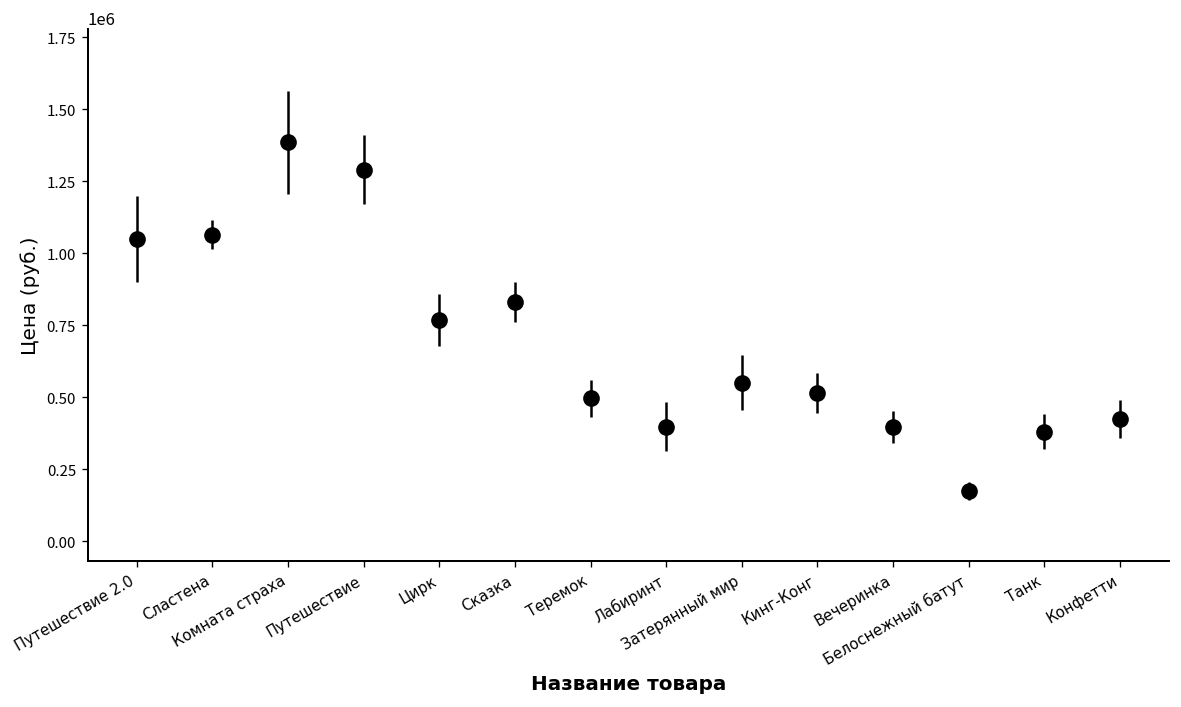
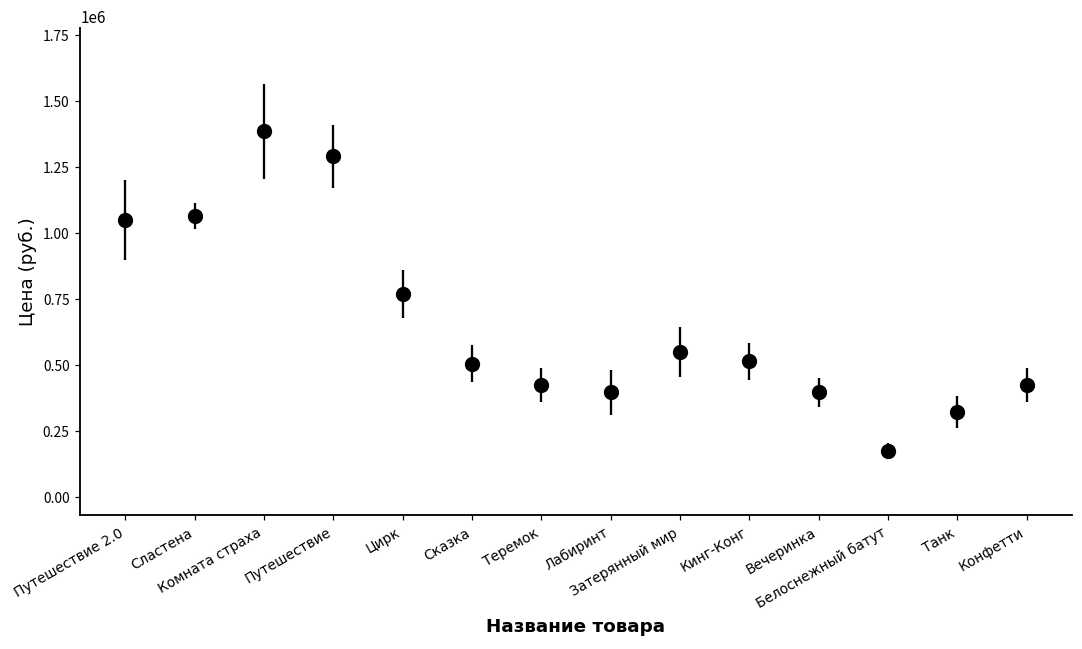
  {
    "Путешествие 2.0": 1050000,
    "Сластена": 1070000,
    "Комната страха": 1390000,
    "Путешествие": 1290000,
    "Цирк": 770000,
-   "Сказка": 830000,
-   "Теремок": 500000,
+   "Сказка": 510000,
+   "Теремок": 430000,
    "Лабиринт": 400000,
    "Затерянный мир": 550000,
    "Кинг-Конг": 510000,
    "Вечеринка": 400000,
    "Белоснежный батут": 180000,
-   "Танк": 380000,
+   "Танк": 320000,
    "Конфетти": 430000
  }
